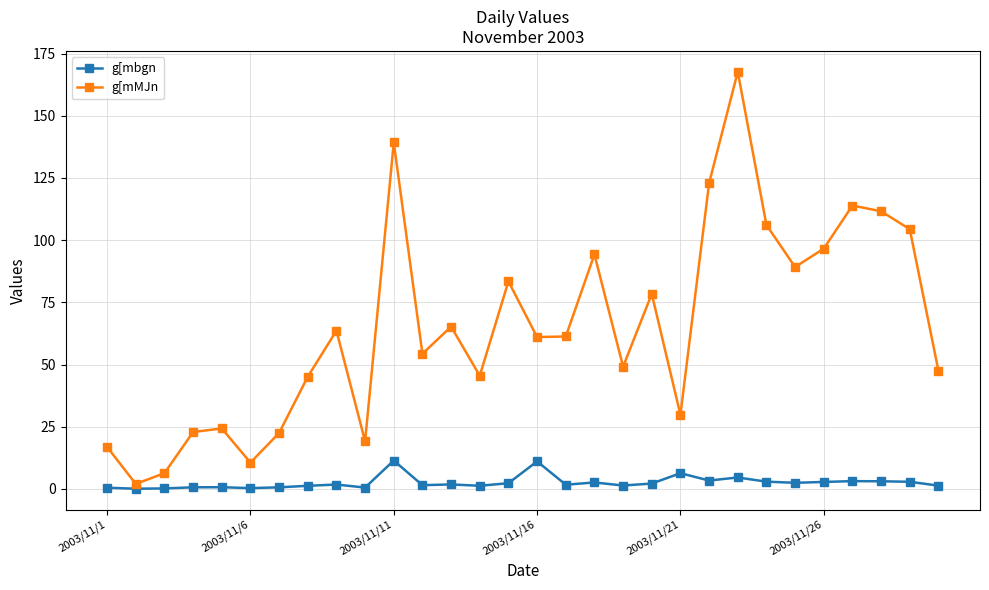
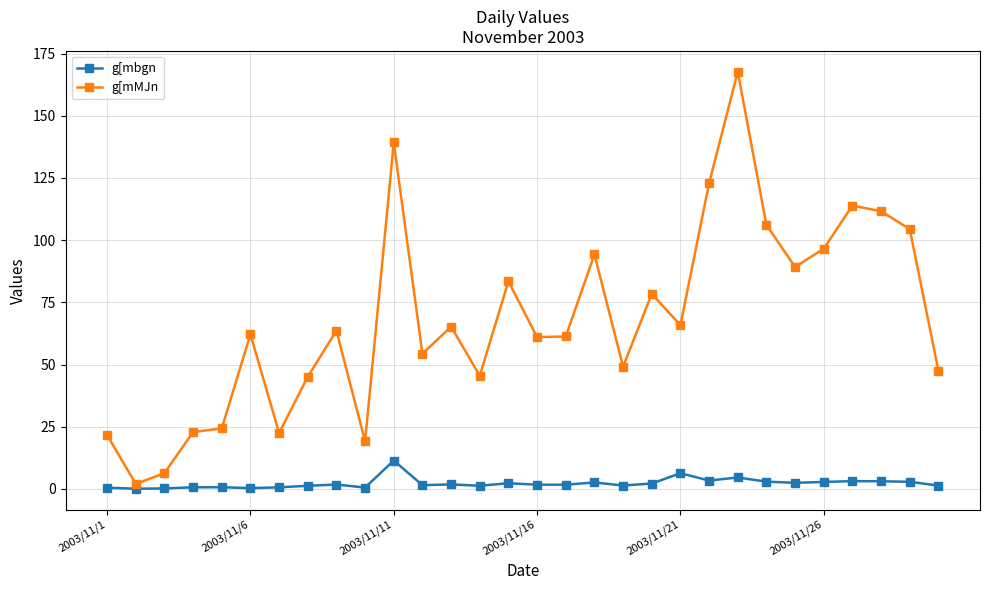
  {
    "g[mbgn": {
      "2003/11/1": 0,
      "2003/11/6": 0,
      "2003/11/11": 11,
-     "2003/11/16": 11,
+     "2003/11/16": 2,
      "2003/11/21": 6,
      "2003/11/26": 3
    },
    "g[mMJn": {
-     "2003/11/1": 17,
-     "2003/11/6": 11,
+     "2003/11/1": 22,
+     "2003/11/6": 62,
      "2003/11/11": 139,
      "2003/11/16": 61,
-     "2003/11/21": 30,
+     "2003/11/21": 66,
      "2003/11/26": 97
    }
  }
